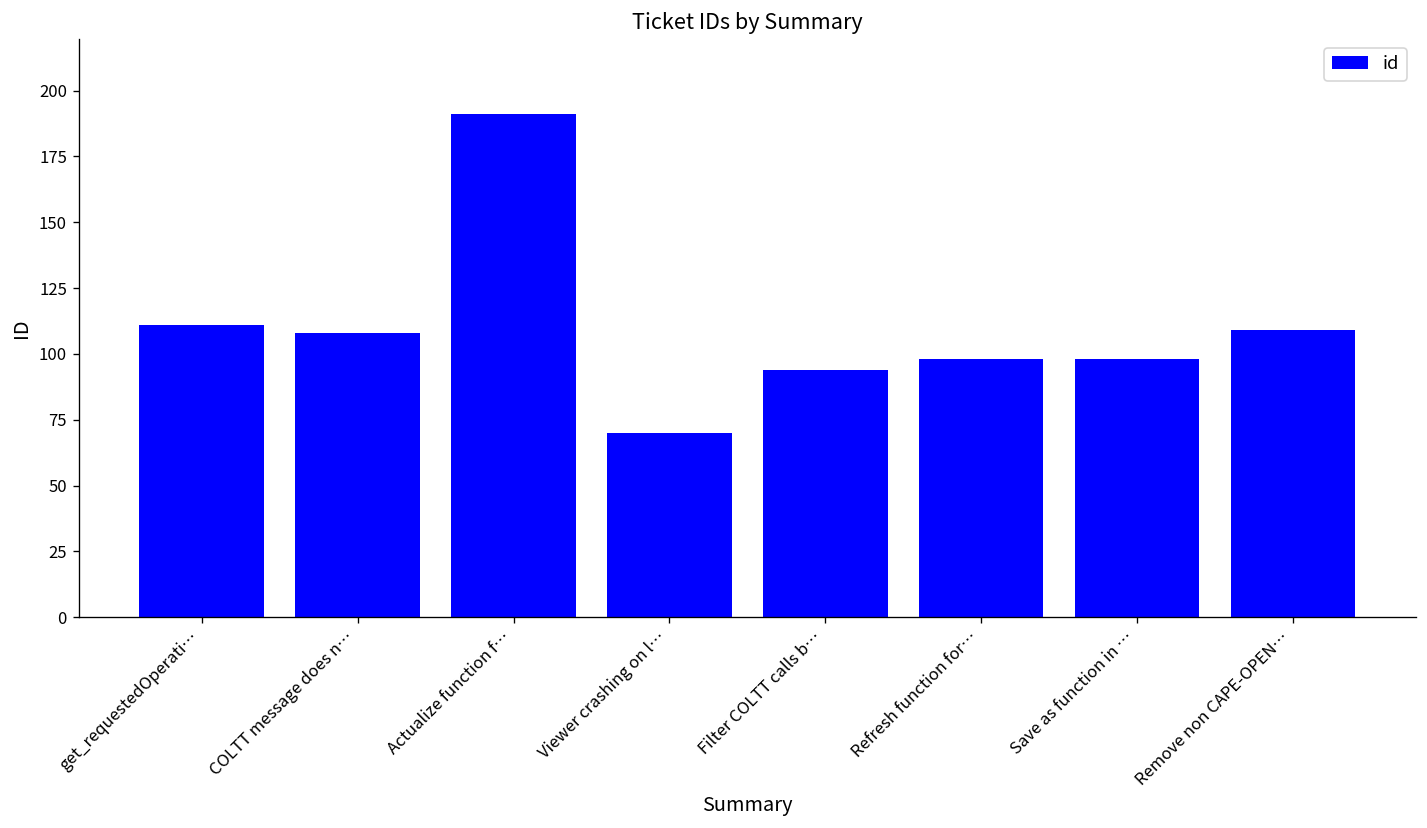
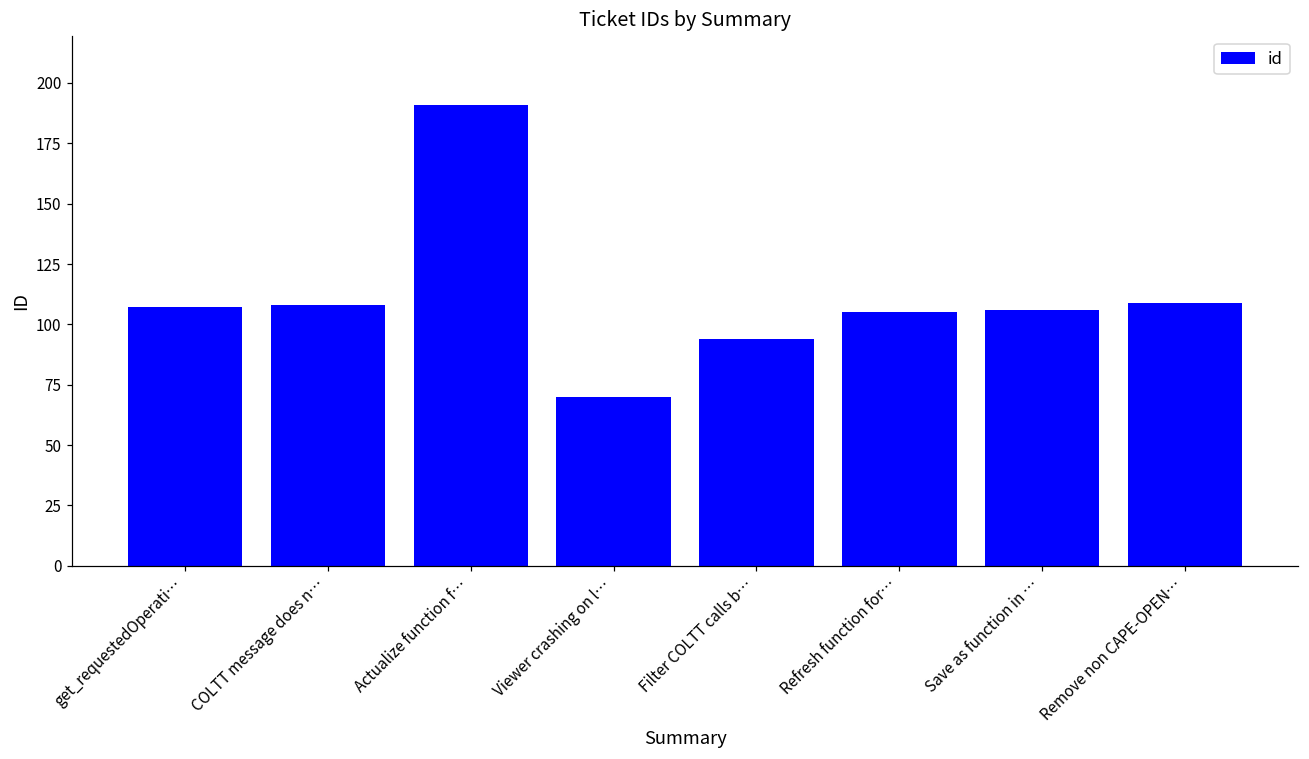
  {
-   "get_requestedOperati…": 111,
+   "get_requestedOperati…": 107,
    "COLTT message does n…": 108,
    "Actualize function f…": 191,
    "Viewer crashing on l…": 70,
    "Filter COLTT calls b…": 94,
-   "Refresh function for…": 98,
-   "Save as function in …": 98,
+   "Refresh function for…": 105,
+   "Save as function in …": 106,
    "Remove non CAPE-OPEN…": 109
  }
